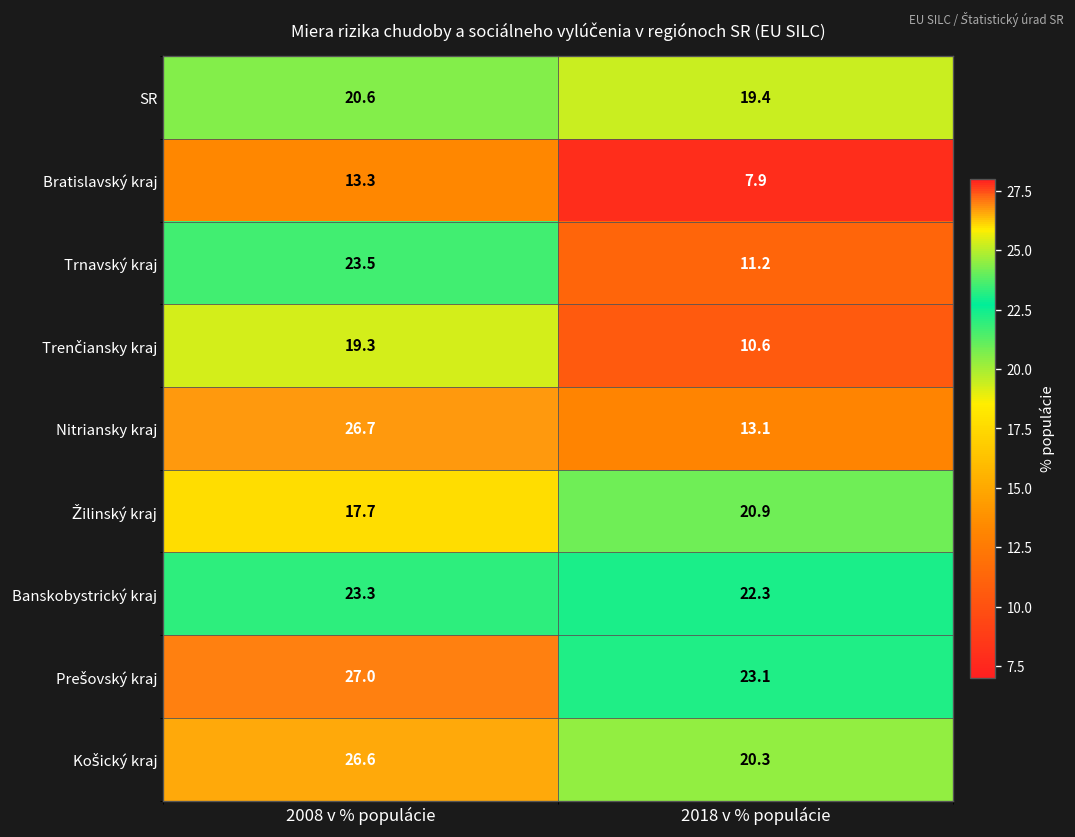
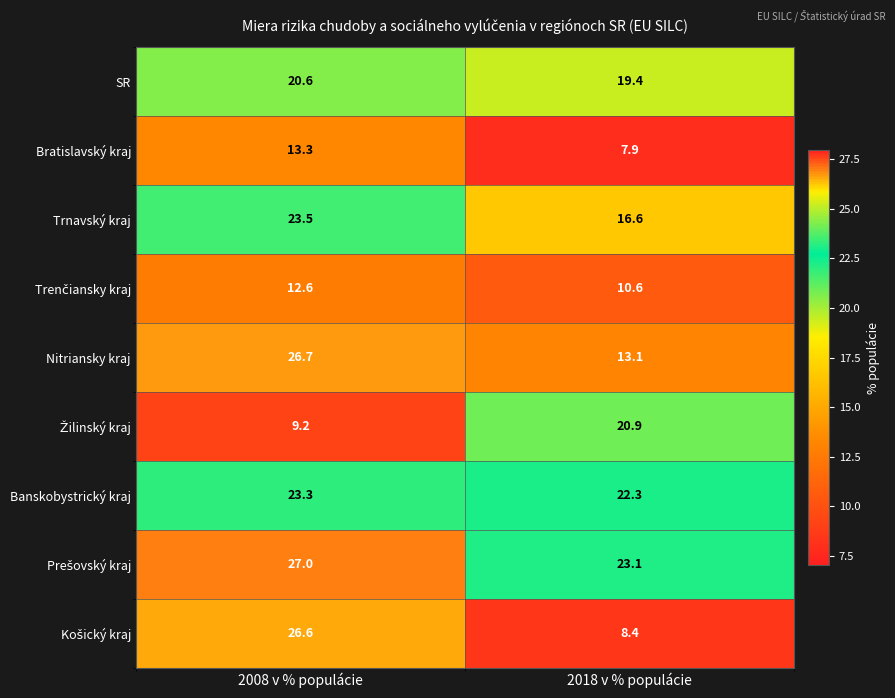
  {
    "SR": {
      "2008 v % populácie": 20.6,
      "2018 v % populácie": 19.4
    },
    "Bratislavský kraj": {
      "2008 v % populácie": 13.3,
      "2018 v % populácie": 7.9
    },
    "Trnavský kraj": {
      "2008 v % populácie": 23.5,
-     "2018 v % populácie": 11.2
+     "2018 v % populácie": 16.6
    },
    "Trenčiansky kraj": {
-     "2008 v % populácie": 19.3,
+     "2008 v % populácie": 12.6,
      "2018 v % populácie": 10.6
    },
    "Nitriansky kraj": {
      "2008 v % populácie": 26.7,
      "2018 v % populácie": 13.1
    },
    "Žilinský kraj": {
-     "2008 v % populácie": 17.7,
+     "2008 v % populácie": 9.2,
      "2018 v % populácie": 20.9
    },
    "Banskobystrický kraj": {
      "2008 v % populácie": 23.3,
      "2018 v % populácie": 22.3
    },
    "Prešovský kraj": {
      "2008 v % populácie": 27.0,
      "2018 v % populácie": 23.1
    },
    "Košický kraj": {
      "2008 v % populácie": 26.6,
-     "2018 v % populácie": 20.3
+     "2018 v % populácie": 8.4
    }
  }
